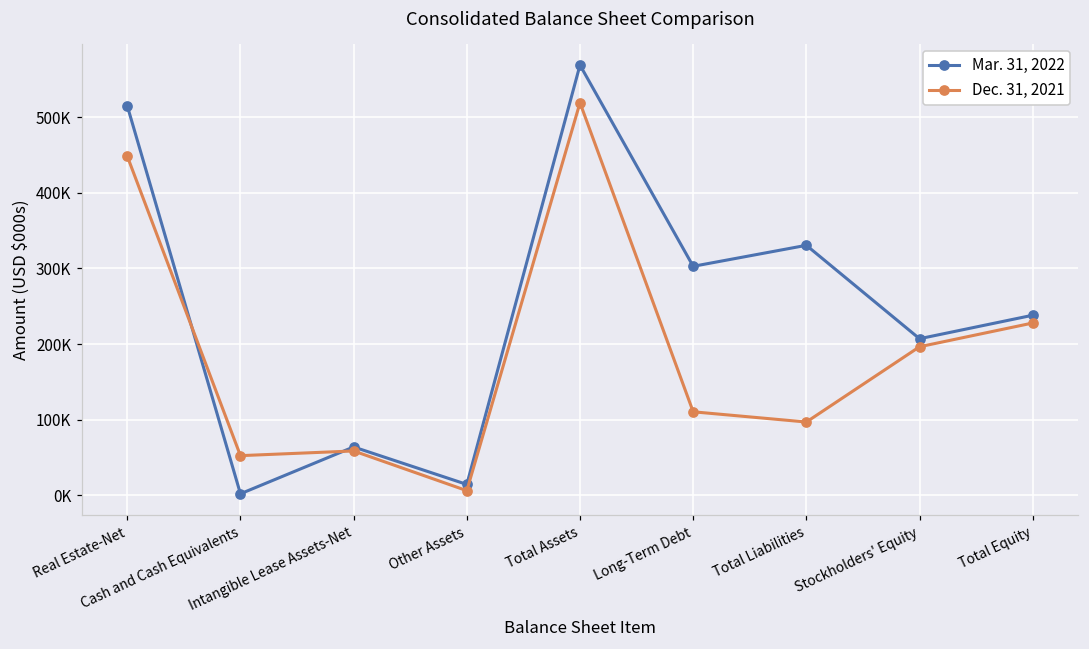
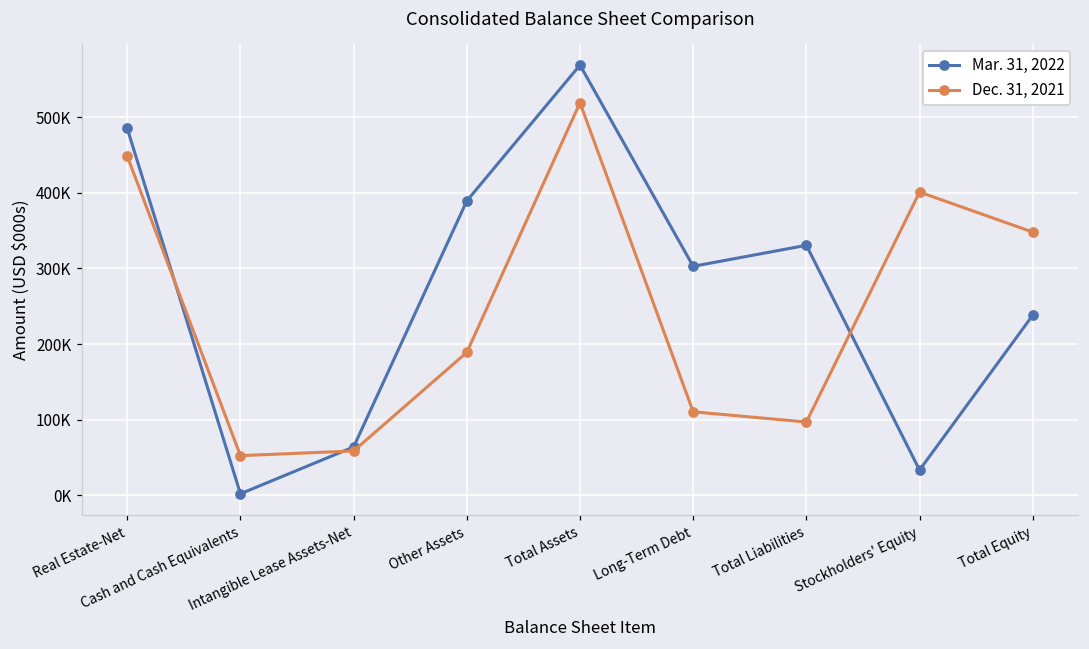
  {
    "Mar. 31, 2022": {
-     "Real Estate-Net": 510000,
+     "Real Estate-Net": 480000,
      "Cash and Cash Equivalents": 0,
      "Intangible Lease Assets-Net": 60000,
-     "Other Assets": 10000,
+     "Other Assets": 390000,
      "Total Assets": 570000,
      "Long-Term Debt": 300000,
      "Total Liabilities": 330000,
-     "Stockholders' Equity": 210000,
+     "Stockholders' Equity": 30000,
      "Total Equity": 240000
    },
    "Dec. 31, 2021": {
      "Real Estate-Net": 450000,
      "Cash and Cash Equivalents": 50000,
      "Intangible Lease Assets-Net": 60000,
-     "Other Assets": 10000,
+     "Other Assets": 190000,
      "Total Assets": 520000,
      "Long-Term Debt": 110000,
      "Total Liabilities": 100000,
-     "Stockholders' Equity": 200000,
-     "Total Equity": 230000
+     "Stockholders' Equity": 400000,
+     "Total Equity": 350000
    }
  }
